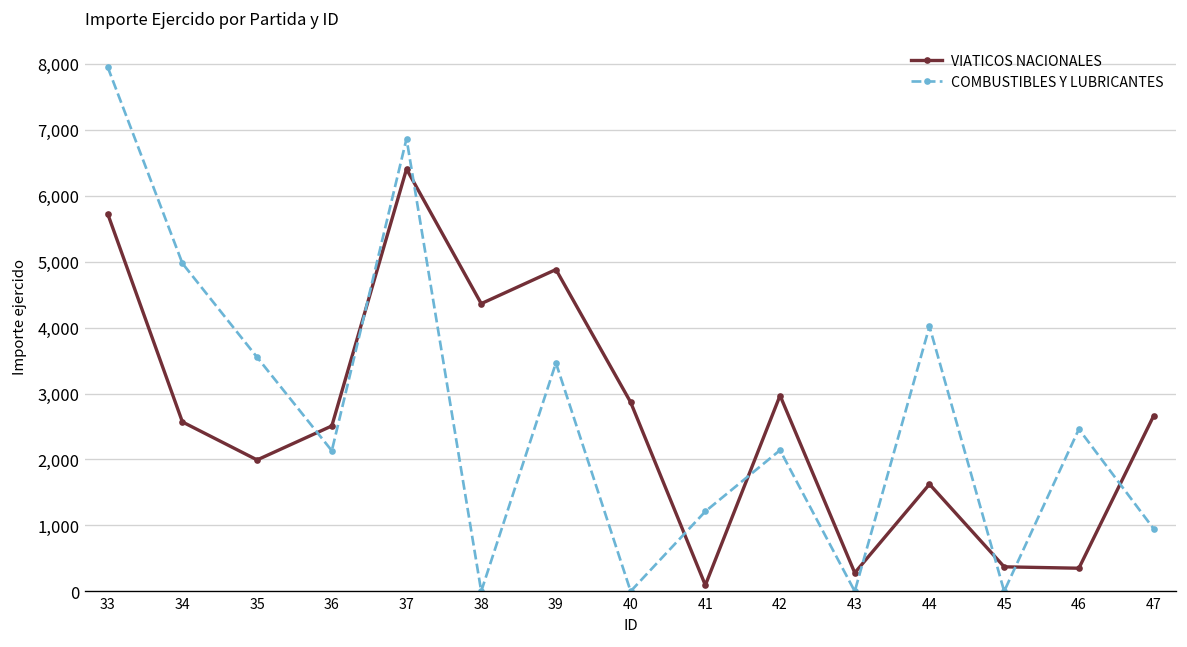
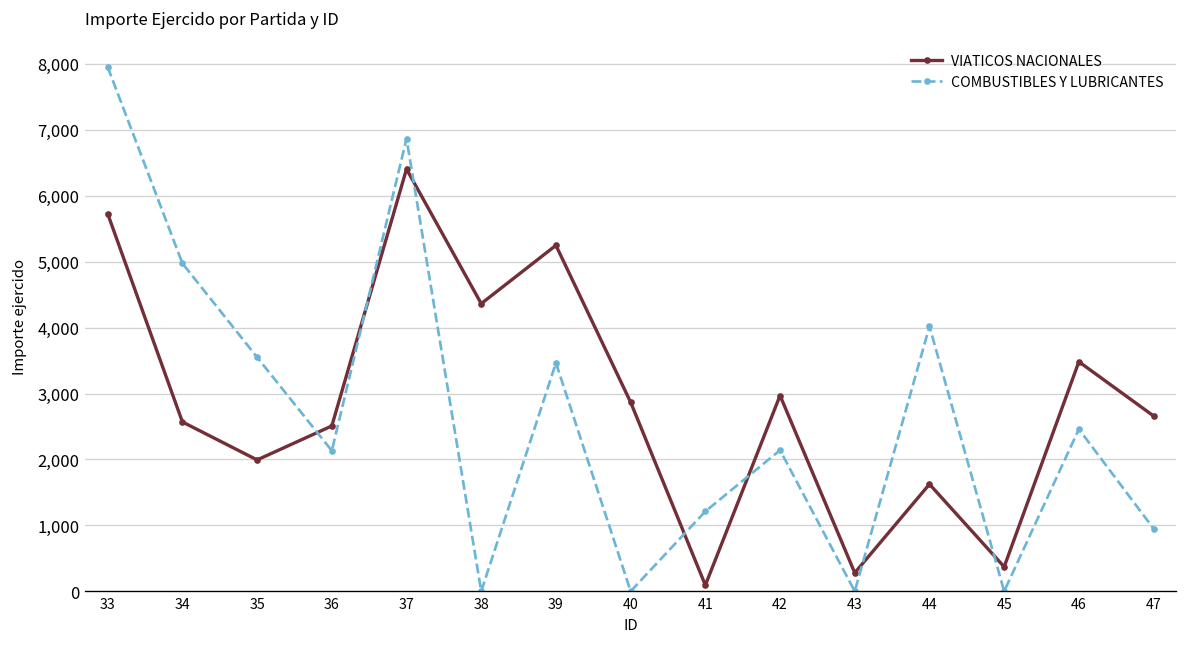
  {
    "VIATICOS NACIONALES": {
      "33": "5,700",
      "34": "2,600",
      "35": "2,000",
      "36": "2,500",
      "37": "6,400",
      "38": "4,400",
-     "39": "4,900",
+     "39": "5,200",
      "40": "2,900",
      "41": "100",
      "42": "3,000",
      "43": "300",
      "44": "1,600",
      "45": "400",
-     "46": "400",
+     "46": "3,500",
      "47": "2,700"
    },
    "COMBUSTIBLES Y LUBRICANTES": {
      "33": "8,000",
      "34": "5,000",
      "35": "3,600",
      "36": "2,100",
      "37": "6,900",
      "38": "0",
      "39": "3,500",
      "40": "0",
      "41": "1,200",
      "42": "2,100",
      "43": "0",
      "44": "4,000",
      "45": "0",
      "46": "2,500",
      "47": "1,000"
    }
  }
